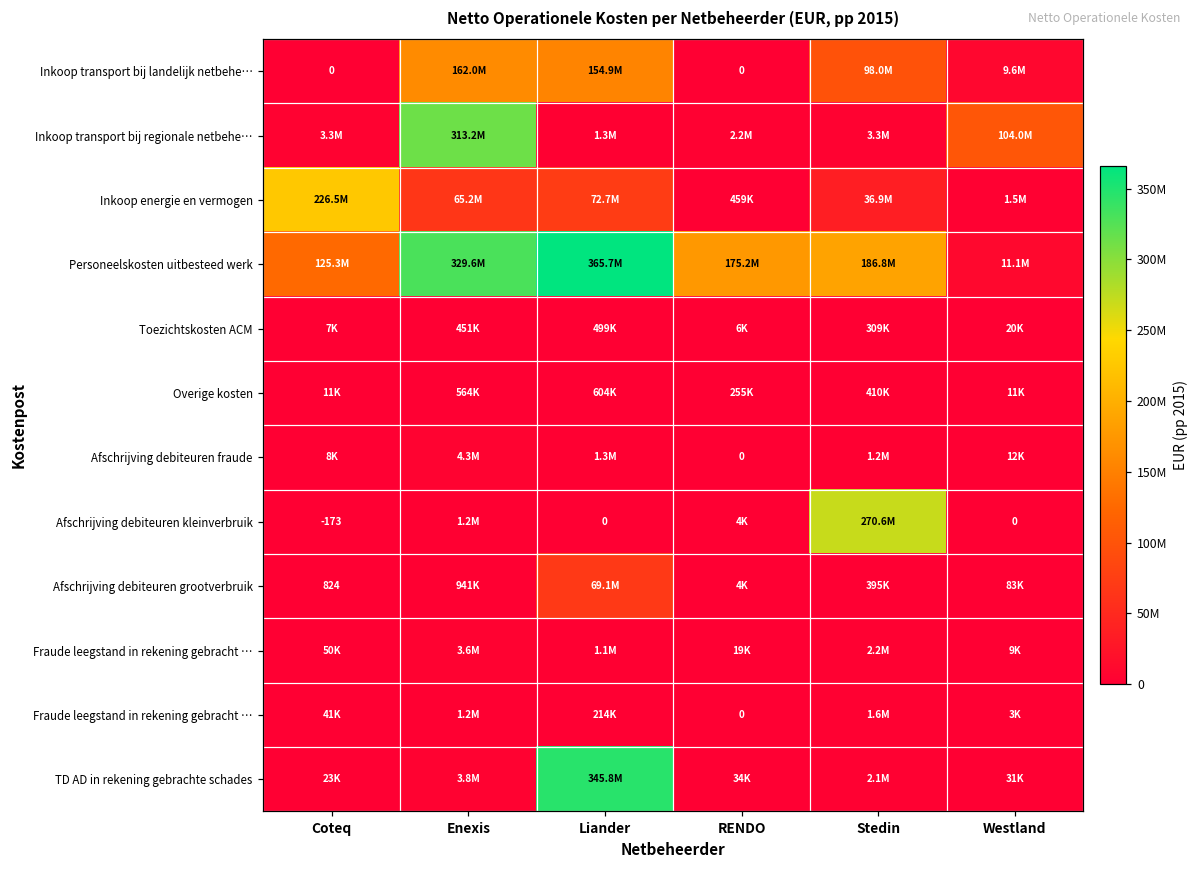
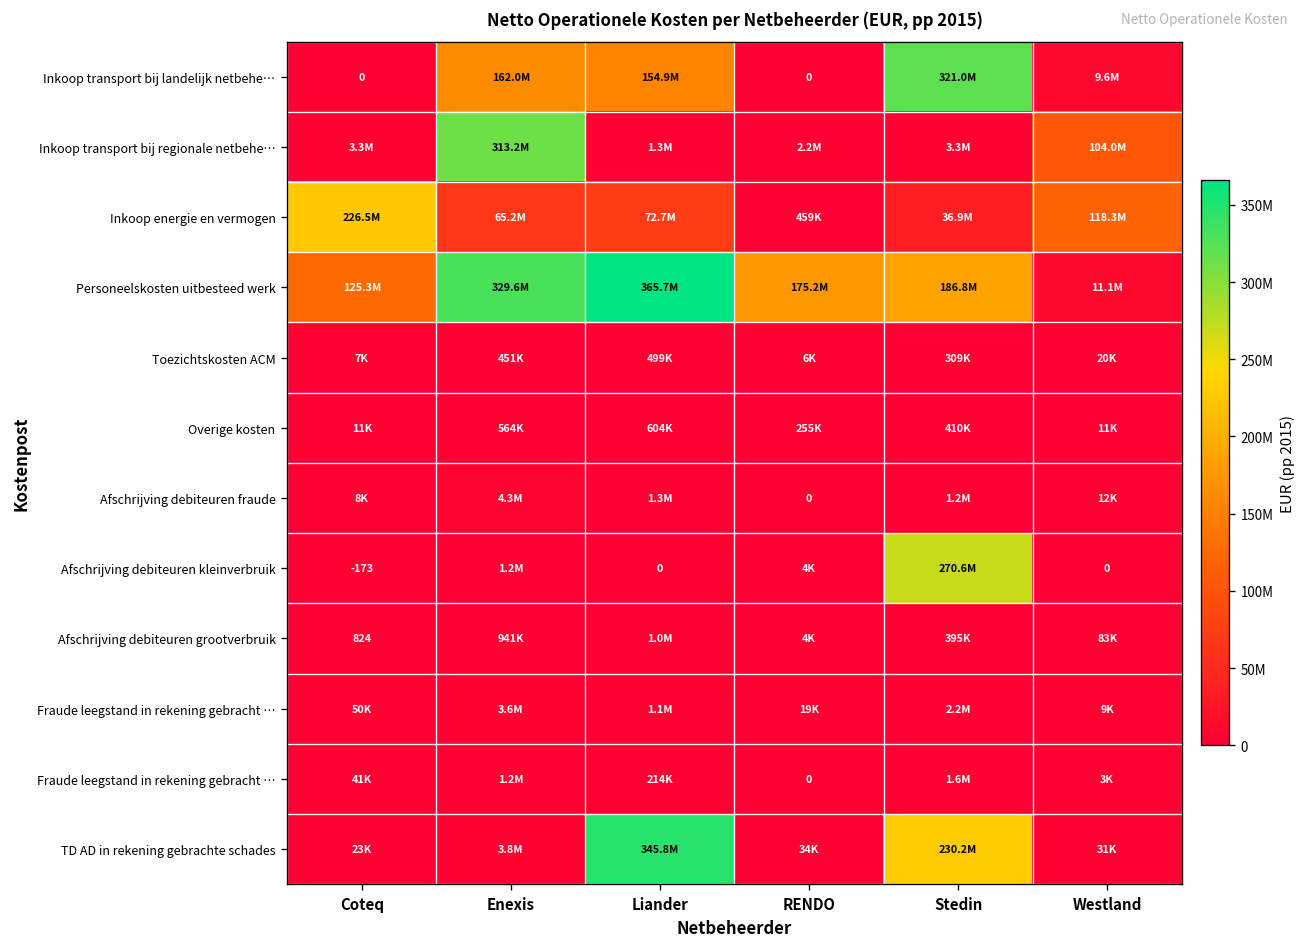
  {
    "Inkoop transport bij landelijk netbehe…": {
      "Coteq": "0",
      "Enexis": "162.0M",
      "Liander": "154.9M",
      "RENDO": "0",
-     "Stedin": "98.0M",
+     "Stedin": "321.0M",
      "Westland": "9.6M"
    },
    "Inkoop transport bij regionale netbehe…": {
      "Coteq": "3.3M",
      "Enexis": "313.2M",
      "Liander": "1.3M",
      "RENDO": "2.2M",
      "Stedin": "3.3M",
      "Westland": "104.0M"
    },
    "Inkoop energie en vermogen": {
      "Coteq": "226.5M",
      "Enexis": "65.2M",
      "Liander": "72.7M",
      "RENDO": "459K",
      "Stedin": "36.9M",
-     "Westland": "1.5M"
+     "Westland": "118.3M"
    },
    "Personeelskosten uitbesteed werk": {
      "Coteq": "125.3M",
      "Enexis": "329.6M",
      "Liander": "365.7M",
      "RENDO": "175.2M",
      "Stedin": "186.8M",
      "Westland": "11.1M"
    },
    "Toezichtskosten ACM": {
      "Coteq": "7K",
      "Enexis": "451K",
      "Liander": "499K",
      "RENDO": "6K",
      "Stedin": "309K",
      "Westland": "20K"
    },
    "Overige kosten": {
      "Coteq": "11K",
      "Enexis": "564K",
      "Liander": "604K",
      "RENDO": "255K",
      "Stedin": "410K",
      "Westland": "11K"
    },
    "Afschrijving debiteuren fraude": {
      "Coteq": "8K",
      "Enexis": "4.3M",
      "Liander": "1.3M",
      "RENDO": "0",
      "Stedin": "1.2M",
      "Westland": "12K"
    },
    "Afschrijving debiteuren kleinverbruik": {
      "Coteq": "-173",
      "Enexis": "1.2M",
      "Liander": "0",
      "RENDO": "4K",
      "Stedin": "270.6M",
      "Westland": "0"
    },
    "Afschrijving debiteuren grootverbruik": {
      "Coteq": "824",
      "Enexis": "941K",
-     "Liander": "69.1M",
+     "Liander": "1.0M",
      "RENDO": "4K",
      "Stedin": "395K",
      "Westland": "83K"
    },
    "TD AD in rekening gebrachte schades": {
      "Coteq": "23K",
      "Enexis": "3.8M",
      "Liander": "345.8M",
      "RENDO": "34K",
-     "Stedin": "2.1M",
+     "Stedin": "230.2M",
      "Westland": "31K"
    }
  }
